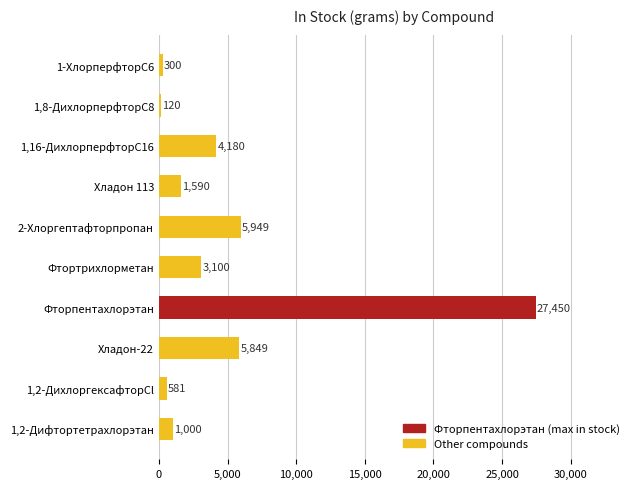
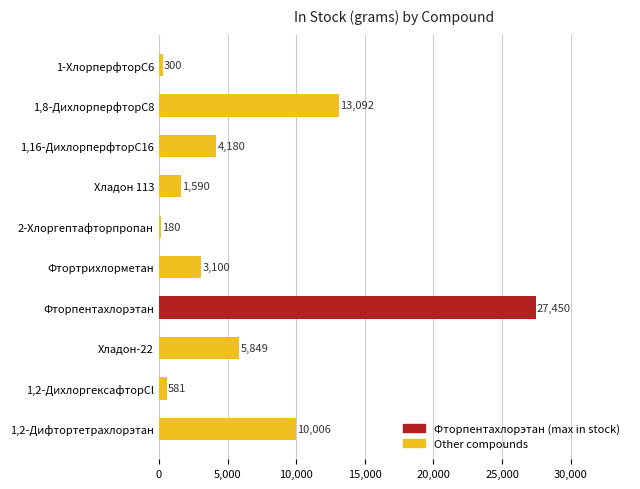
  {
    "1-ХлорперфторC6": "300",
-   "1,8-ДихлорперфторC8": "120",
+   "1,8-ДихлорперфторC8": "13,092",
    "1,16-ДихлорперфторC16": "4,180",
    "Хладон 113": "1,590",
-   "2-Хлоргептафторпропан": "5,949",
+   "2-Хлоргептафторпропан": "180",
    "Фтортрихлорметан": "3,100",
    "Фторпентахлорэтан": "27,450",
    "Хладон-22": "5,849",
    "1,2-ДихлоргексафторCl": "581",
-   "1,2-Дифтортетрахлорэтан": "1,000"
+   "1,2-Дифтортетрахлорэтан": "10,006"
  }
